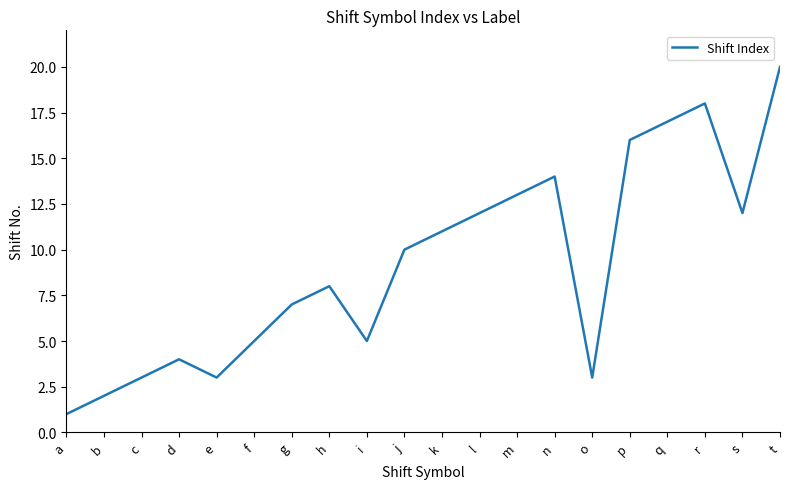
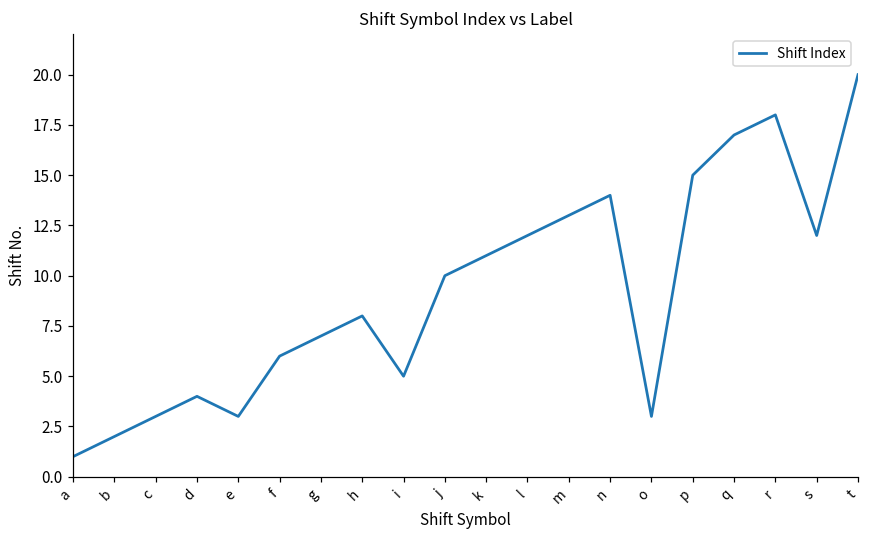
  {
    "a": 1,
    "b": 2,
    "c": 3,
    "d": 4,
    "e": 3,
-   "f": 5,
+   "f": 6,
    "g": 7,
    "h": 8,
    "i": 5,
    "j": 10,
    "k": 11,
    "l": 12,
    "m": 13,
    "n": 14,
    "o": 3,
-   "p": 16,
+   "p": 15,
    "q": 17,
    "r": 18,
    "s": 12,
    "t": 20
  }
